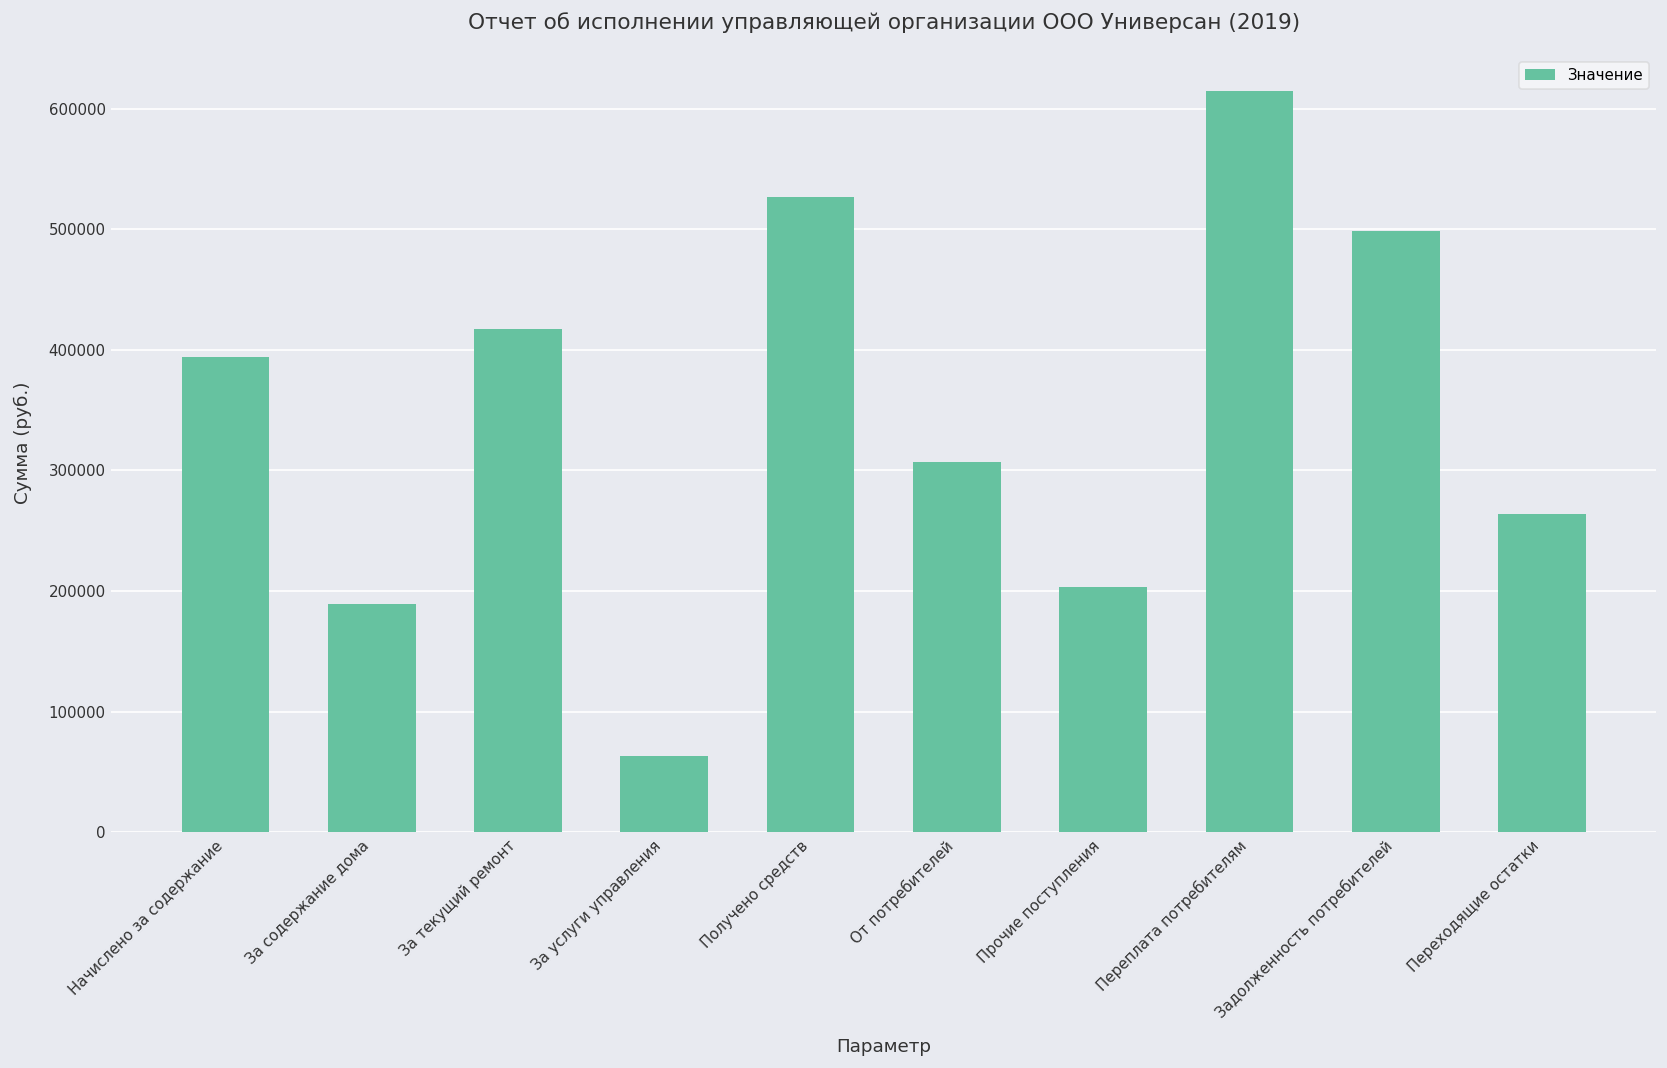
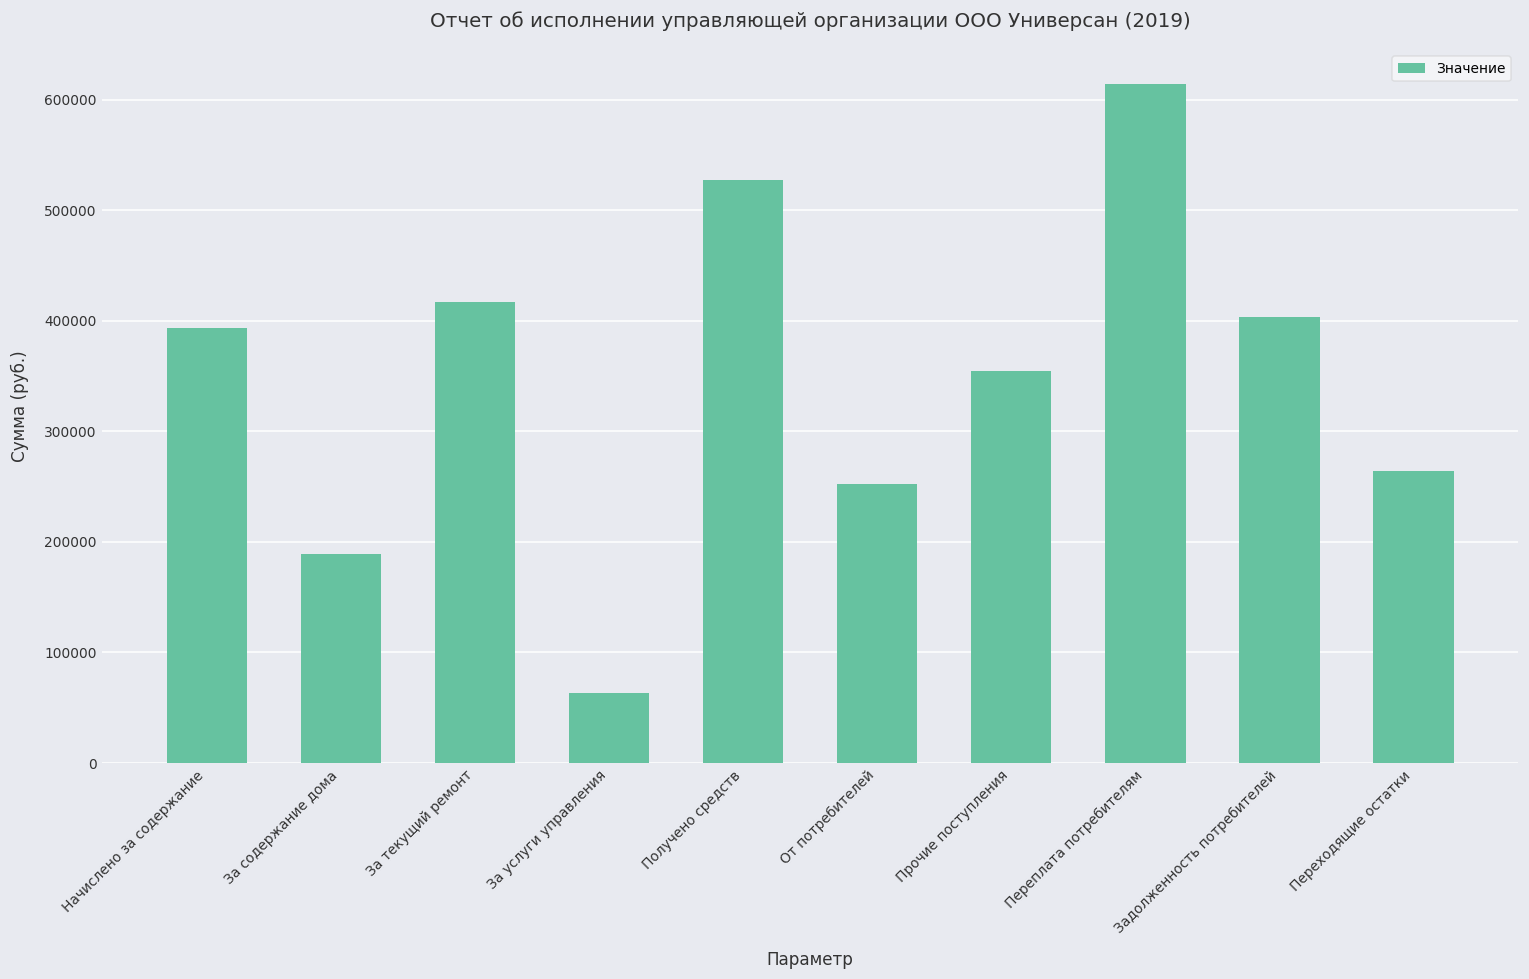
  {
    "Начислено за содержание": 394000,
    "За содержание дома": 189000,
    "За текущий ремонт": 417000,
    "За услуги управления": 63000,
    "Получено средств": 527000,
-   "От потребителей": 307000,
-   "Прочие поступления": 203000,
+   "От потребителей": 252000,
+   "Прочие поступления": 354000,
    "Переплата потребителям": 614000,
-   "Задолженность потребителей": 498000,
+   "Задолженность потребителей": 403000,
    "Переходящие остатки": 264000
  }
